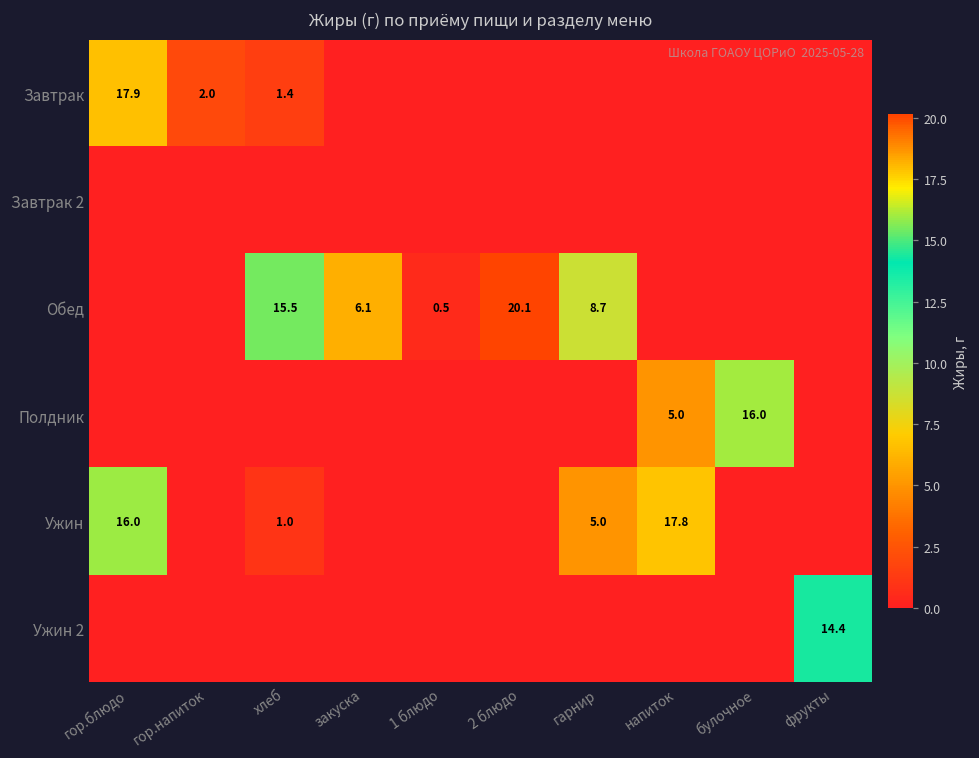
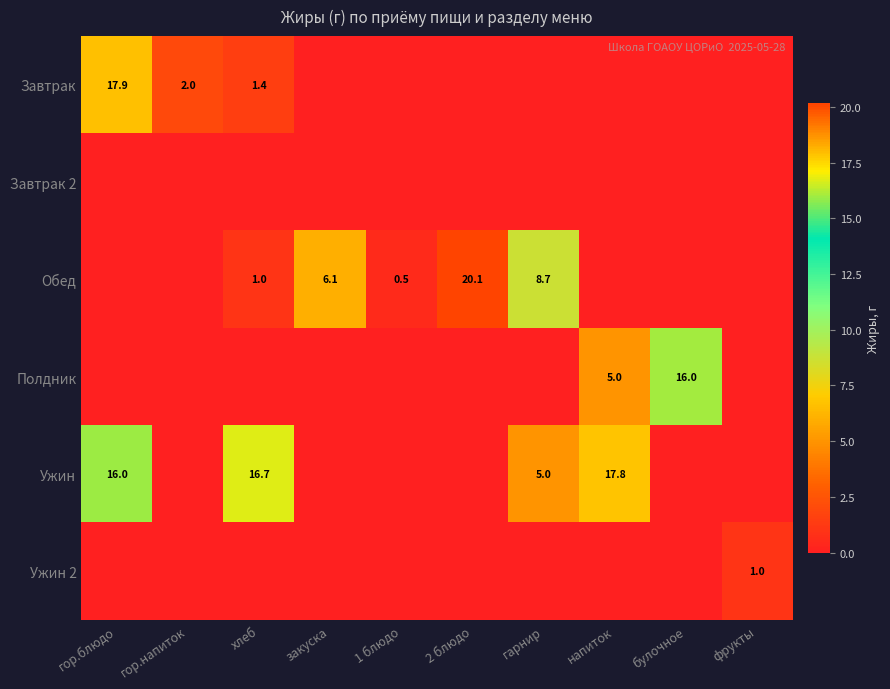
  {
    "Завтрак": {
      "гор.блюдо": 17.9,
      "гор.напиток": 2.0,
      "хлеб": 1.4
    },
    "Обед": {
-     "хлеб": 15.5,
+     "хлеб": 1.0,
      "закуска": 6.1,
      "1 блюдо": 0.5,
      "2 блюдо": 20.1,
      "гарнир": 8.7
    },
    "Полдник": {
      "напиток": 5.0,
      "булочное": 16.0
    },
    "Ужин": {
      "гор.блюдо": 16.0,
-     "хлеб": 1.0,
+     "хлеб": 16.7,
      "гарнир": 5.0,
      "напиток": 17.8
    },
    "Ужин 2": {
-     "фрукты": 14.4
+     "фрукты": 1.0
    }
  }
